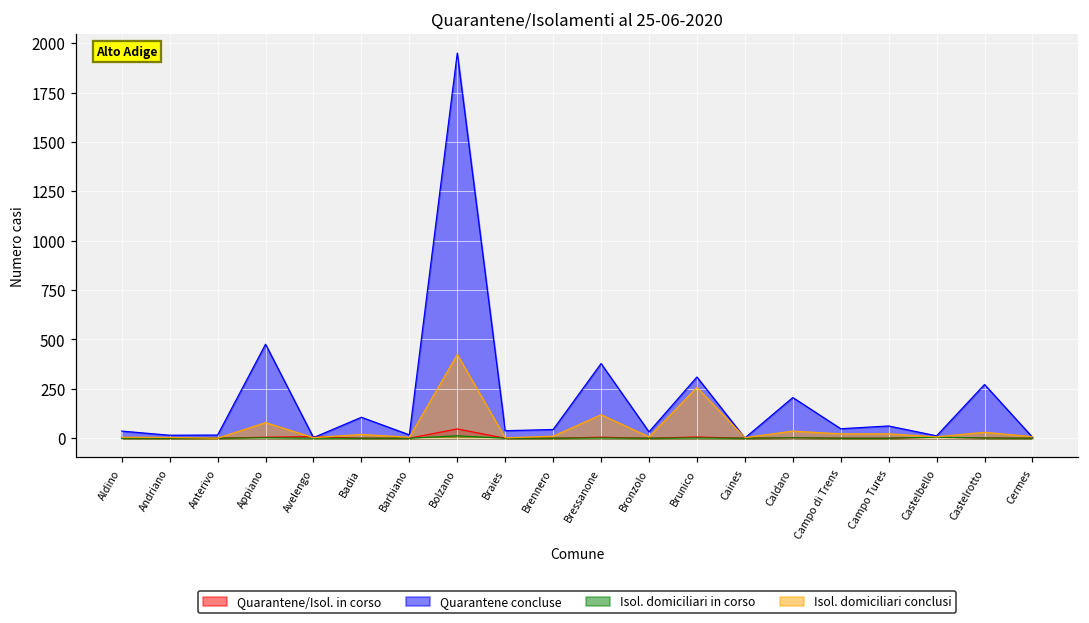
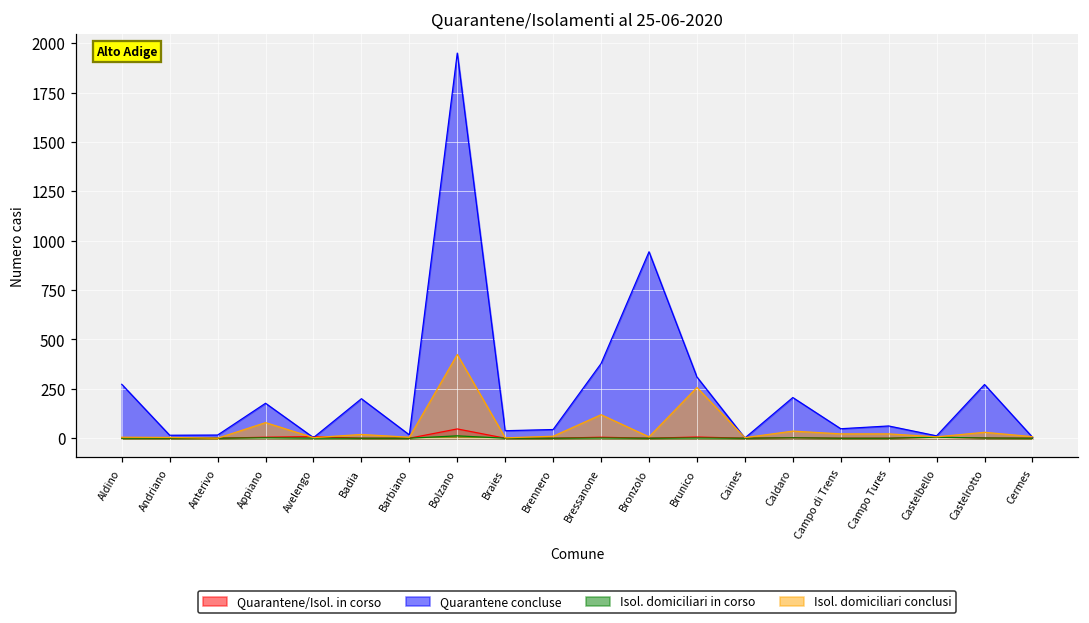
  {
    "Quarantene/Isol. in corso": {
      "Bolzano": 50
    },
    "Quarantene concluse": {
-     "Aldino": 40,
+     "Aldino": 270,
      "Anterivo": 20,
-     "Appiano": 480,
-     "Badia": 110,
+     "Appiano": 180,
+     "Badia": 200,
      "Bolzano": 1950,
      "Braies": 40,
      "Brennero": 40,
      "Bressanone": 380,
-     "Bronzolo": 30,
+     "Bronzolo": 940,
      "Brunico": 310,
      "Caldaro": 210,
      "Campo di Trens": 50,
      "Campo Tures": 60,
      "Castelrotto": 270
    },
    "Isol. domiciliari in corso": {
      "Bolzano": 10
    },
    "Isol. domiciliari conclusi": {
      "Appiano": 80,
      "Badia": 20,
      "Bolzano": 420,
      "Bressanone": 120,
      "Brunico": 260,
      "Caldaro": 40,
      "Campo di Trens": 20,
      "Campo Tures": 20,
      "Castelrotto": 30
    }
  }
